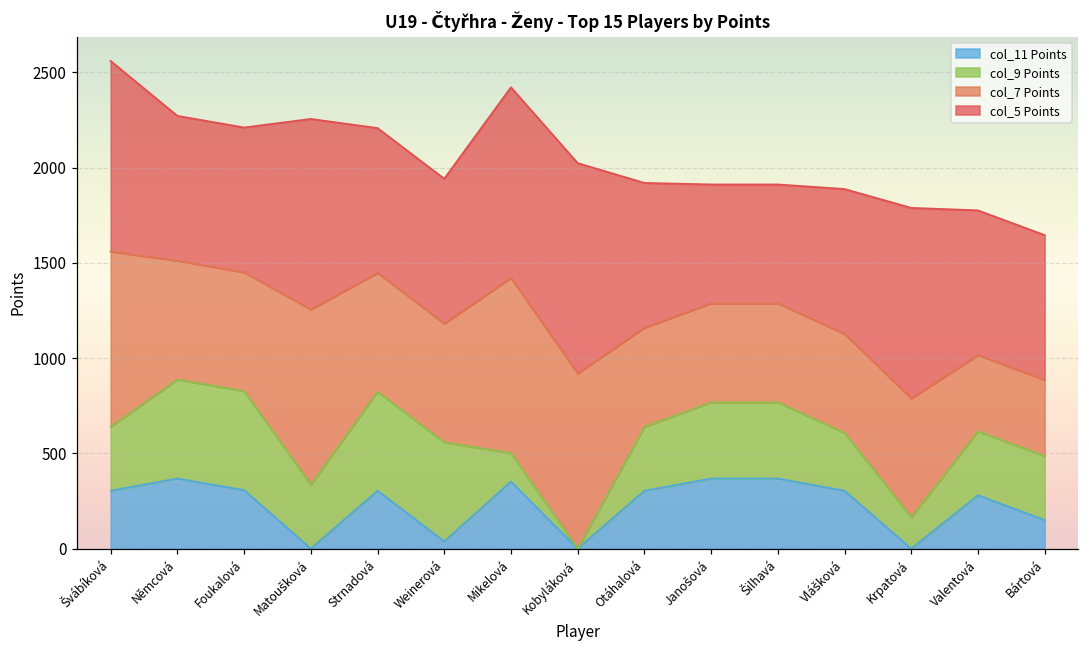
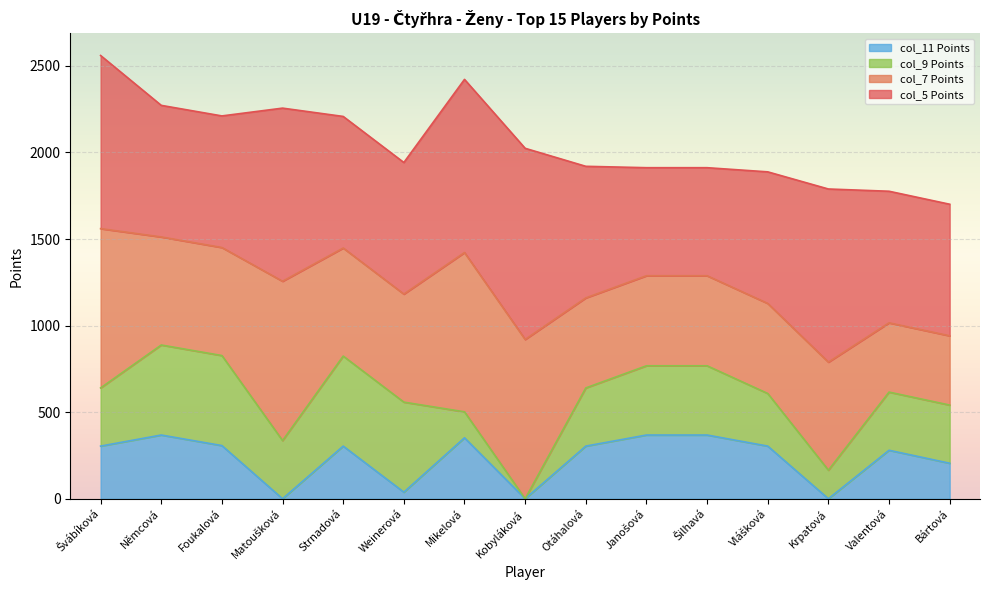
  {
    "col_11 Points": {
      "Švábíková": 300,
      "Němcová": 370,
      "Foukalová": 310,
      "Matoušková": 0,
      "Strnadová": 300,
      "Weinerová": 40,
      "Mikelová": 350,
      "Otáhalová": 300,
      "Janošová": 370,
      "Šilhavá": 370,
      "Vlášková": 300,
      "Krpatová": 0,
      "Valentová": 280,
-     "Bártová": 150
+     "Bártová": 210
    },
    "col_9 Points": {
      "Švábíková": 340,
      "Němcová": 520,
      "Foukalová": 520,
      "Matoušková": 340,
      "Strnadová": 520,
      "Weinerová": 520,
      "Mikelová": 150,
      "Otáhalová": 340,
      "Janošová": 400,
      "Šilhavá": 400,
      "Vlášková": 300,
      "Krpatová": 170,
      "Valentová": 340,
      "Bártová": 340
    }
  }
